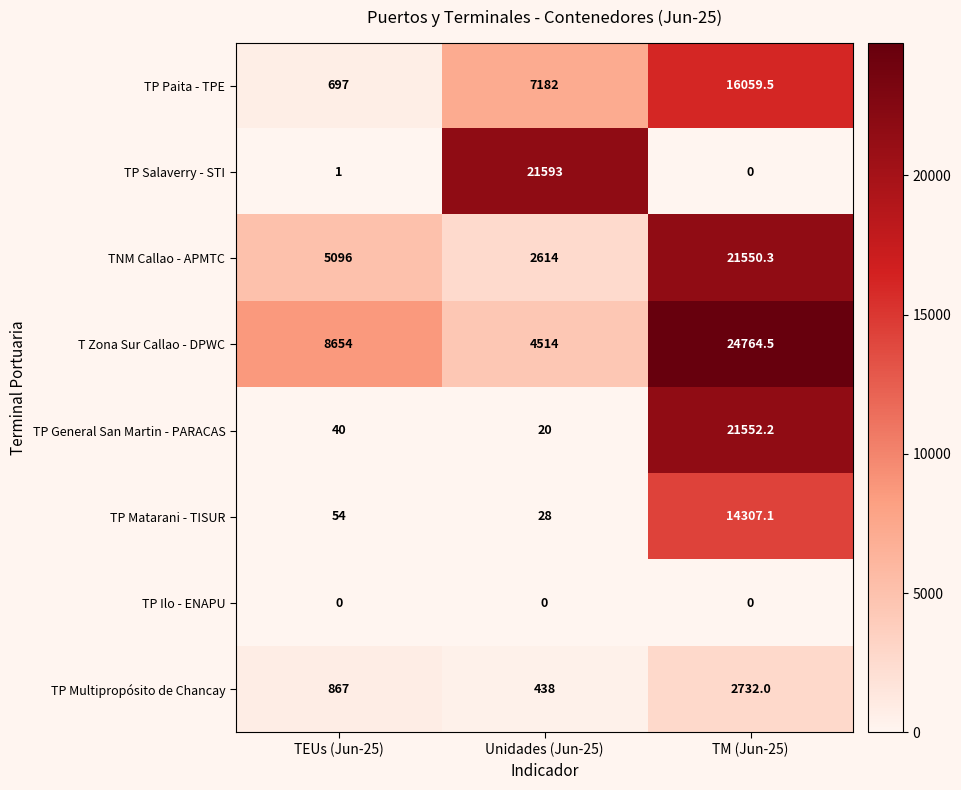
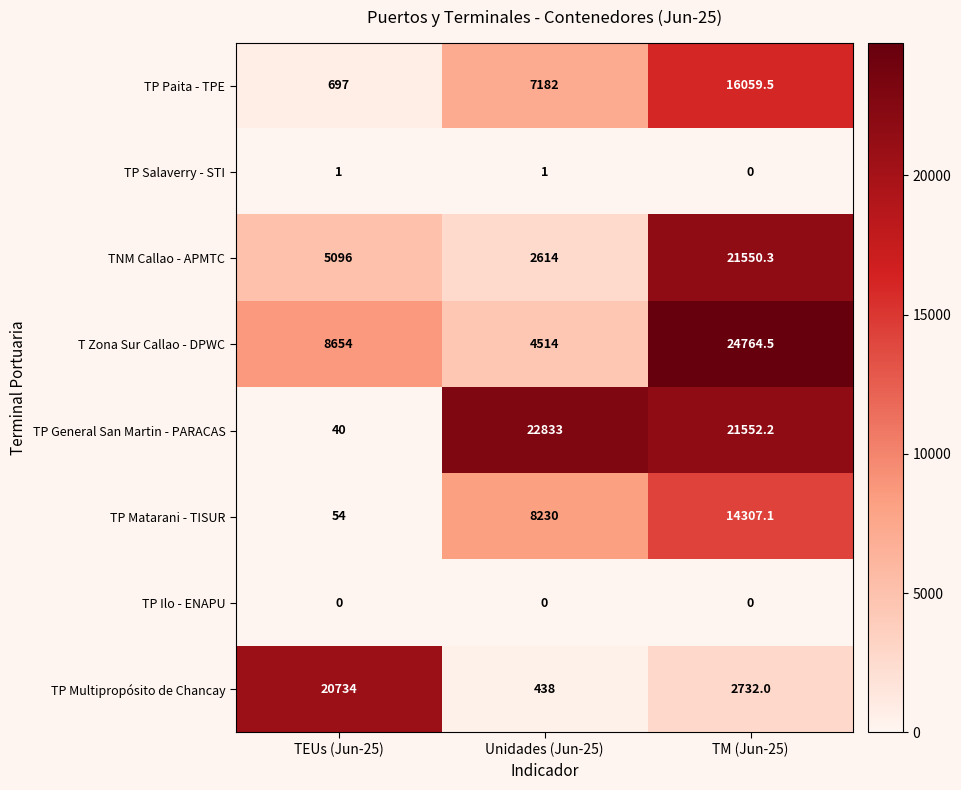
  {
    "TP Paita - TPE": {
      "TEUs (Jun-25)": 697,
      "Unidades (Jun-25)": 7182,
      "TM (Jun-25)": 16059.5
    },
    "TP Salaverry - STI": {
      "TEUs (Jun-25)": 1,
-     "Unidades (Jun-25)": 21593,
+     "Unidades (Jun-25)": 1,
      "TM (Jun-25)": 0
    },
    "TNM Callao - APMTC": {
      "TEUs (Jun-25)": 5096,
      "Unidades (Jun-25)": 2614,
      "TM (Jun-25)": 21550.3
    },
    "T Zona Sur Callao - DPWC": {
      "TEUs (Jun-25)": 8654,
      "Unidades (Jun-25)": 4514,
      "TM (Jun-25)": 24764.5
    },
    "TP General San Martin - PARACAS": {
      "TEUs (Jun-25)": 40,
-     "Unidades (Jun-25)": 20,
+     "Unidades (Jun-25)": 22833,
      "TM (Jun-25)": 21552.2
    },
    "TP Matarani - TISUR": {
      "TEUs (Jun-25)": 54,
-     "Unidades (Jun-25)": 28,
+     "Unidades (Jun-25)": 8230,
      "TM (Jun-25)": 14307.1
    },
    "TP Ilo - ENAPU": {
      "TEUs (Jun-25)": 0,
      "Unidades (Jun-25)": 0,
      "TM (Jun-25)": 0
    },
    "TP Multipropósito de Chancay": {
-     "TEUs (Jun-25)": 867,
+     "TEUs (Jun-25)": 20734,
      "Unidades (Jun-25)": 438,
      "TM (Jun-25)": 2732.0
    }
  }
